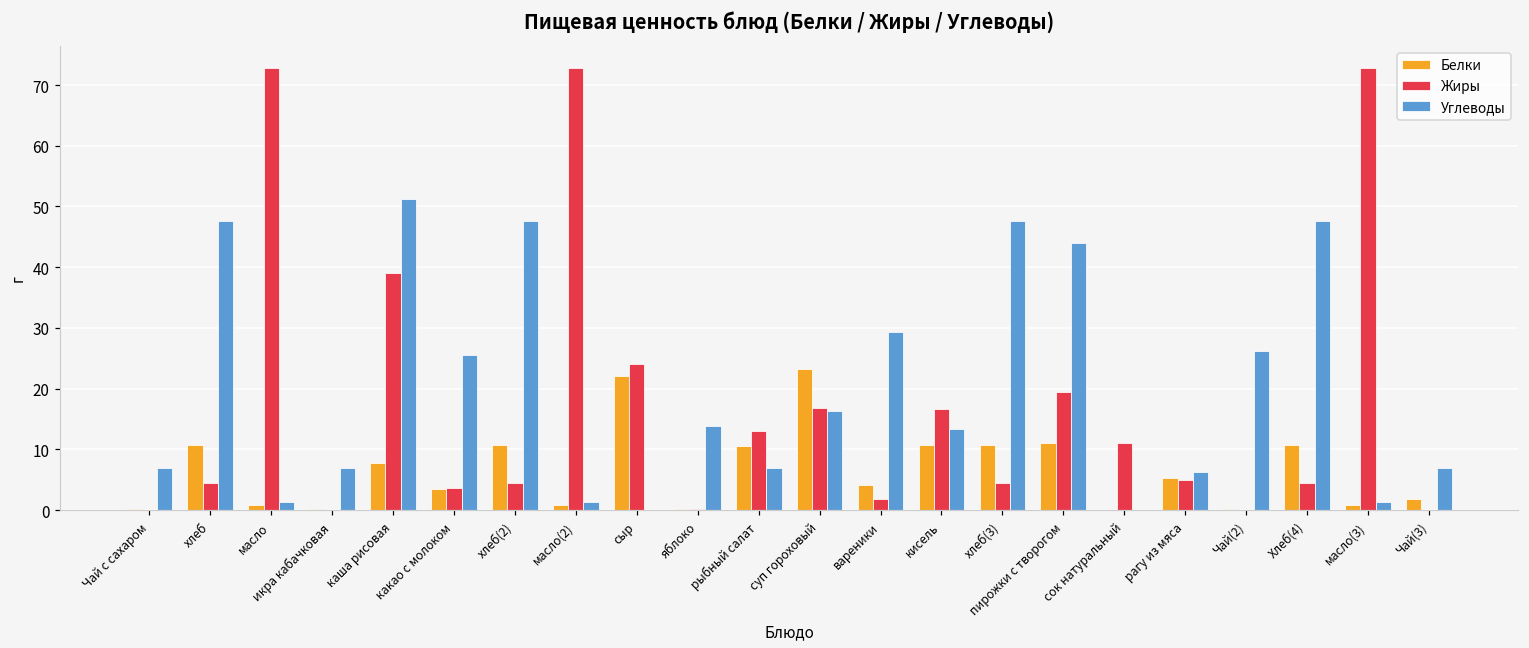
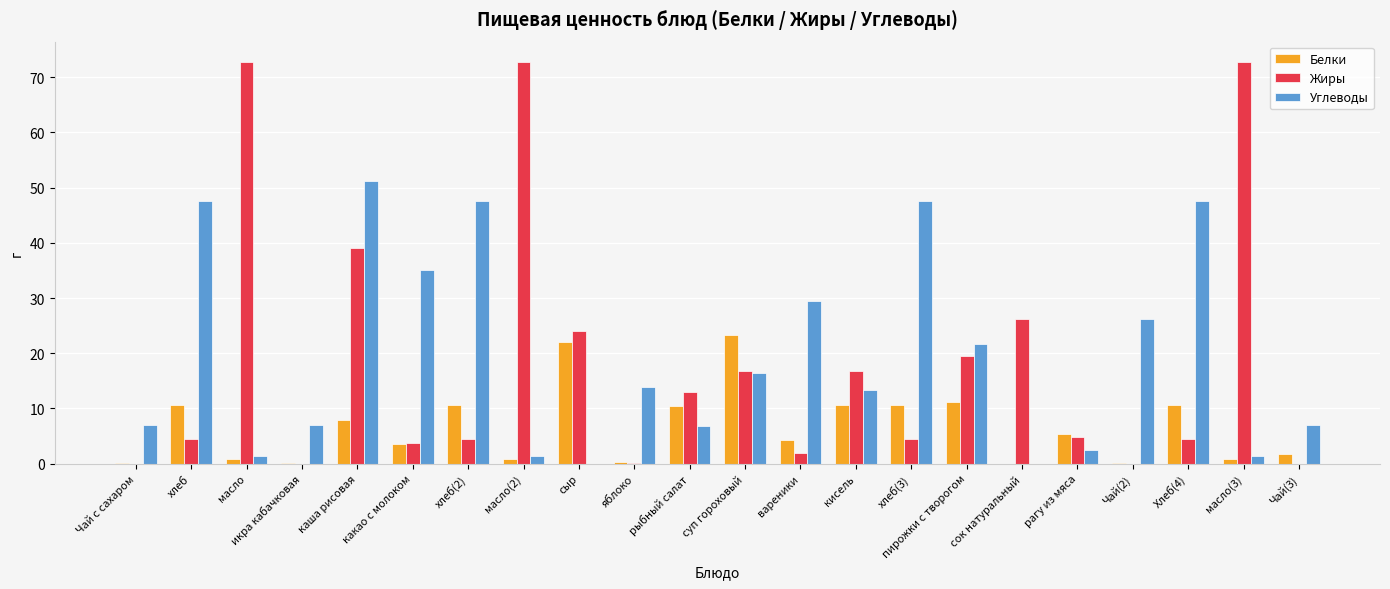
  {
    "Белки": {
      "хлеб": 11,
      "масло": 1,
      "каша рисовая": 8,
      "какао с молоком": 4,
      "хлеб(2)": 11,
      "масло(2)": 1,
      "сыр": 22,
      "рыбный салат": 11,
      "суп гороховый": 23,
      "вареники": 4,
      "кисель": 11,
      "хлеб(3)": 11,
      "пирожки с творогом": 11,
      "сок натуральный": 0,
      "рагу из мяса": 5,
      "Хлеб(4)": 11,
      "масло(3)": 1,
      "Чай(3)": 2
    },
    "Жиры": {
      "Чай с сахаром": 0,
      "хлеб": 5,
      "масло": 73,
      "икра кабачковая": 0,
      "каша рисовая": 39,
      "какао с молоком": 4,
      "хлеб(2)": 5,
      "масло(2)": 73,
      "сыр": 24,
      "рыбный салат": 13,
      "суп гороховый": 17,
      "вареники": 2,
      "кисель": 17,
      "хлеб(3)": 5,
      "пирожки с творогом": 20,
-     "сок натуральный": 11,
+     "сок натуральный": 26,
      "рагу из мяса": 5,
      "Чай(2)": 0,
      "Хлеб(4)": 5,
      "масло(3)": 73,
      "Чай(3)": 0
    },
    "Углеводы": {
      "Чай с сахаром": 7,
      "хлеб": 48,
      "масло": 1,
      "икра кабачковая": 7,
      "каша рисовая": 51,
-     "какао с молоком": 25,
+     "какао с молоком": 35,
      "хлеб(2)": 48,
      "масло(2)": 1,
      "сыр": 0,
      "яблоко": 14,
      "рыбный салат": 7,
      "суп гороховый": 16,
      "вареники": 29,
      "кисель": 13,
      "хлеб(3)": 48,
-     "пирожки с творогом": 44,
+     "пирожки с творогом": 22,
      "сок натуральный": 0,
-     "рагу из мяса": 6,
+     "рагу из мяса": 2,
      "Чай(2)": 26,
      "Хлеб(4)": 48,
      "масло(3)": 1,
      "Чай(3)": 7
    }
  }
